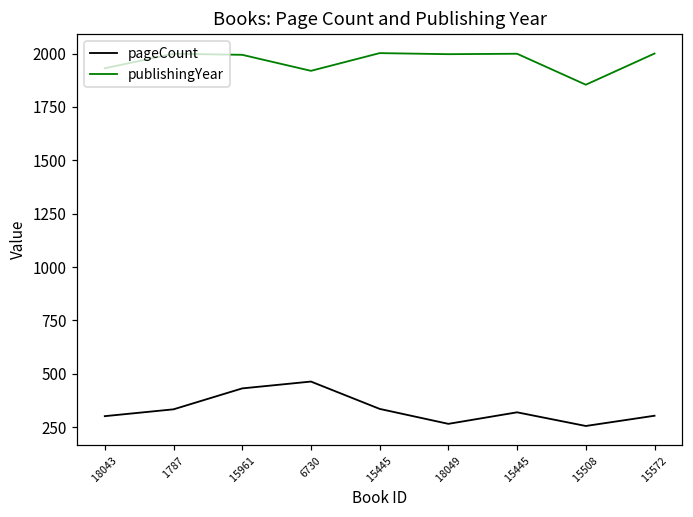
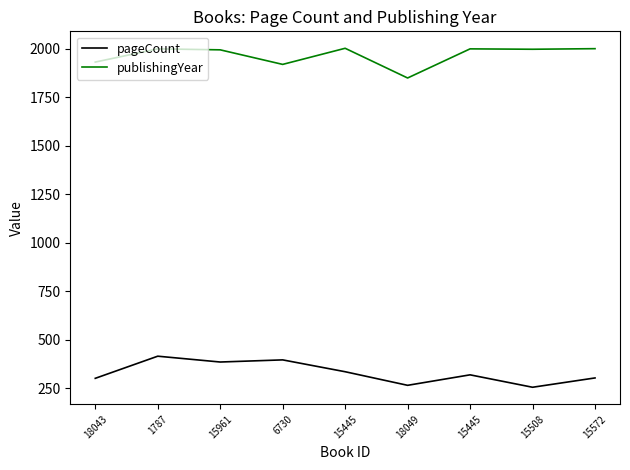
  {
    "pageCount": {
      "18043": 300,
-     "1787": 330,
-     "15961": 430,
-     "6730": 460,
+     "1787": 420,
+     "15961": 390,
+     "6730": 400,
      "18049": 270,
      "15508": 260,
      "15572": 300
    },
    "publishingYear": {
      "15961": 1990,
      "6730": 1920,
-     "18049": 2000,
-     "15508": 1850,
+     "18049": 1850,
+     "15508": 2000,
      "15572": 2000
    }
  }
